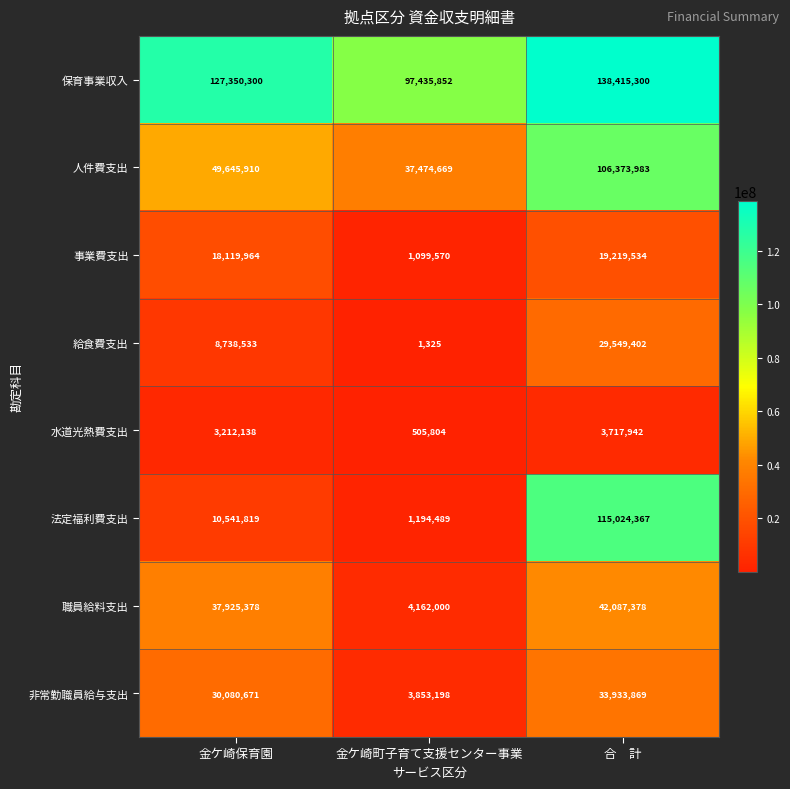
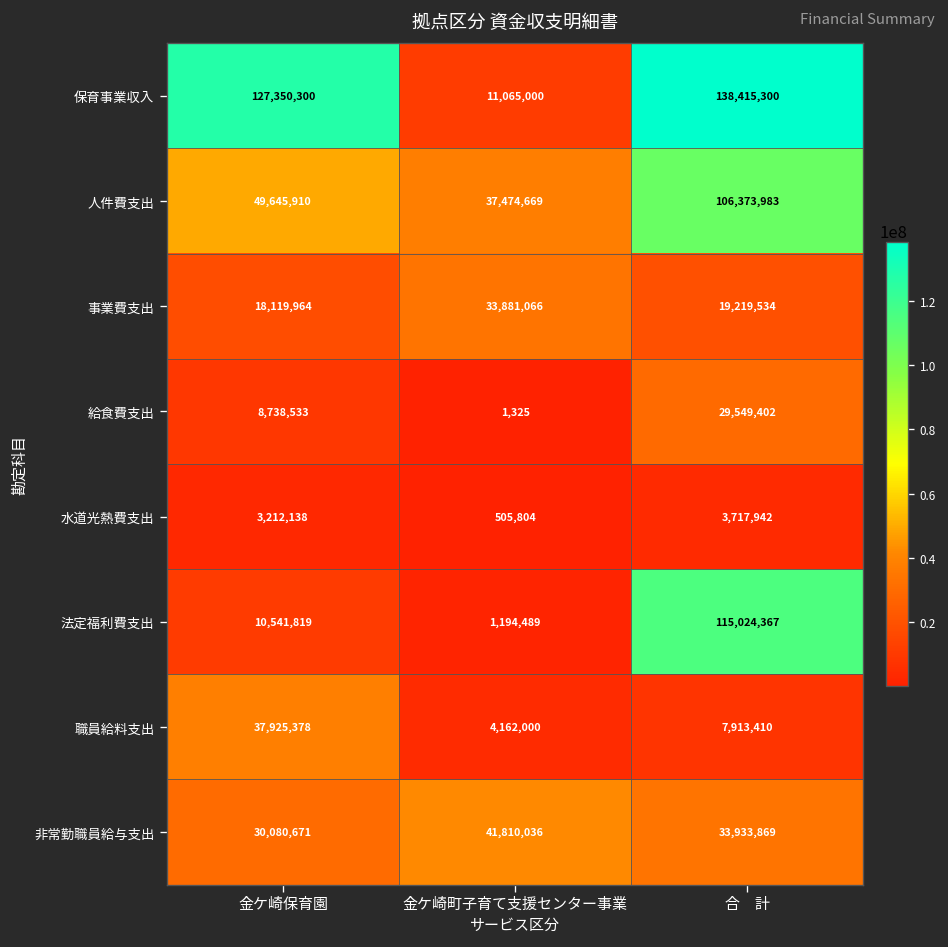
  {
    "保育事業収入": {
      "金ケ崎保育園": "127,350,300",
-     "金ケ崎町子育て支援センター事業": "97,435,852",
+     "金ケ崎町子育て支援センター事業": "11,065,000",
      "合 計": "138,415,300"
    },
    "人件費支出": {
      "金ケ崎保育園": "49,645,910",
      "金ケ崎町子育て支援センター事業": "37,474,669",
      "合 計": "106,373,983"
    },
    "事業費支出": {
      "金ケ崎保育園": "18,119,964",
-     "金ケ崎町子育て支援センター事業": "1,099,570",
+     "金ケ崎町子育て支援センター事業": "33,881,066",
      "合 計": "19,219,534"
    },
    "給食費支出": {
      "金ケ崎保育園": "8,738,533",
      "金ケ崎町子育て支援センター事業": "1,325",
      "合 計": "29,549,402"
    },
    "水道光熱費支出": {
      "金ケ崎保育園": "3,212,138",
      "金ケ崎町子育て支援センター事業": "505,804",
      "合 計": "3,717,942"
    },
    "法定福利費支出": {
      "金ケ崎保育園": "10,541,819",
      "金ケ崎町子育て支援センター事業": "1,194,489",
      "合 計": "115,024,367"
    },
    "職員給料支出": {
      "金ケ崎保育園": "37,925,378",
      "金ケ崎町子育て支援センター事業": "4,162,000",
-     "合 計": "42,087,378"
+     "合 計": "7,913,410"
    },
    "非常勤職員給与支出": {
      "金ケ崎保育園": "30,080,671",
-     "金ケ崎町子育て支援センター事業": "3,853,198",
+     "金ケ崎町子育て支援センター事業": "41,810,036",
      "合 計": "33,933,869"
    }
  }
